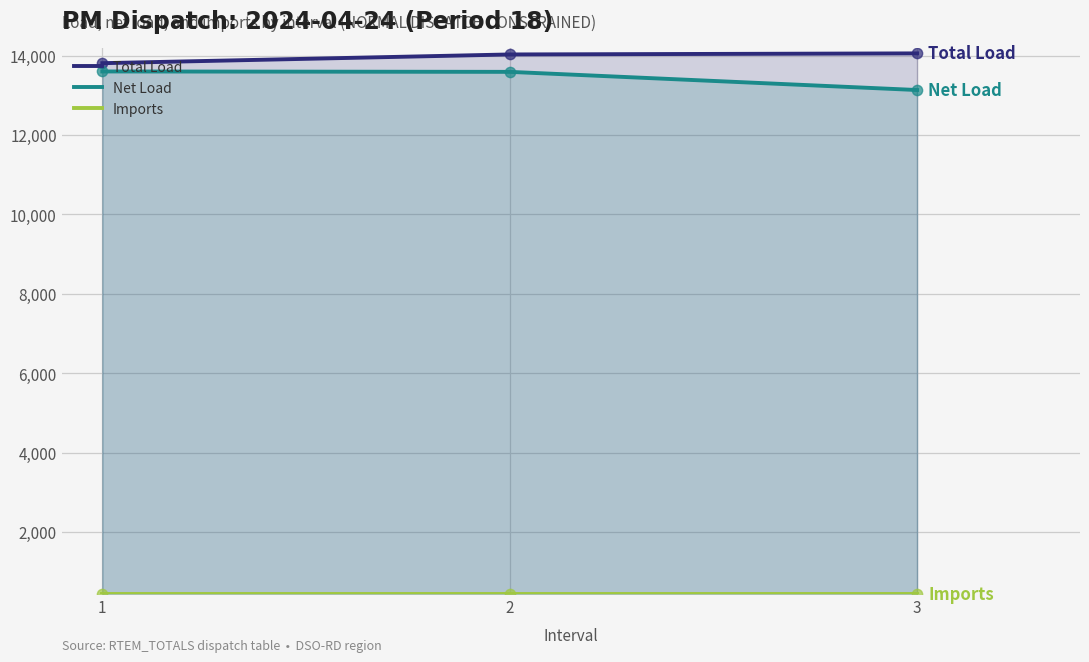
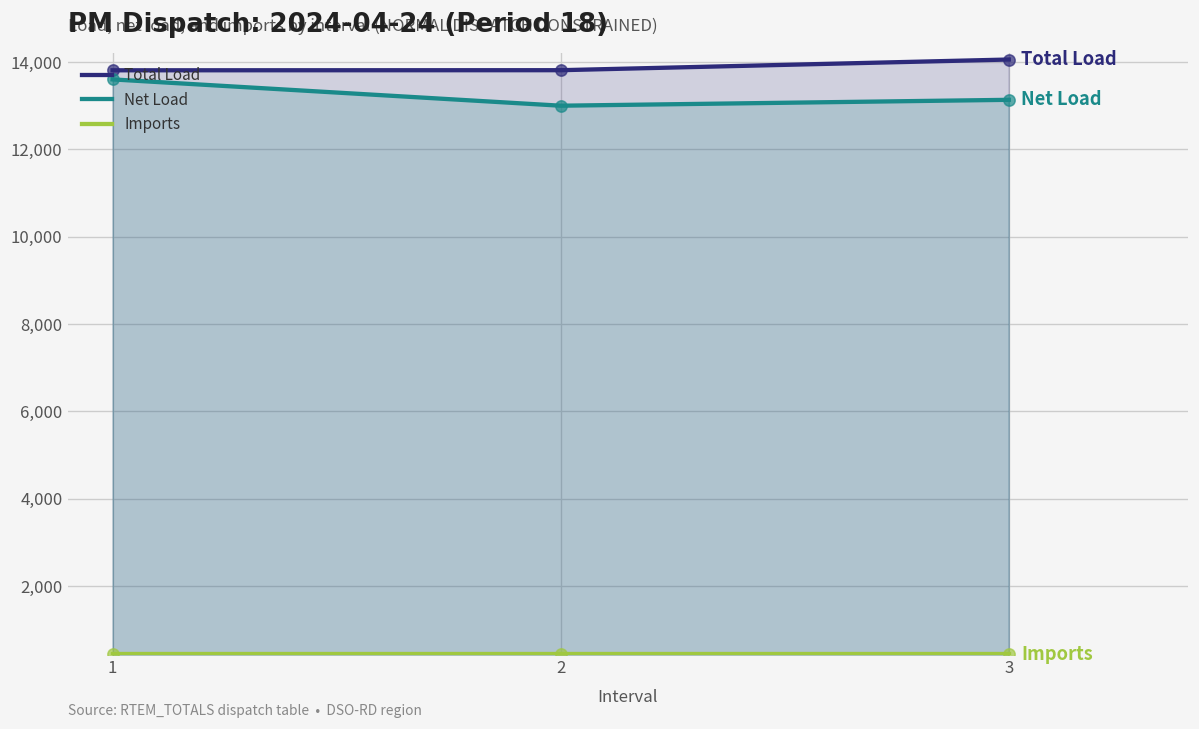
  {
    "Total Load": {
      "1": "13,800",
-     "2": "14,000",
+     "2": "13,800",
      "3": "14,100"
    },
    "Net Load": {
      "1": "13,600",
-     "2": "13,600",
+     "2": "13,000",
      "3": "13,100"
    },
    "Imports": {
      "1": "400",
      "2": "400",
      "3": "400"
    }
  }
